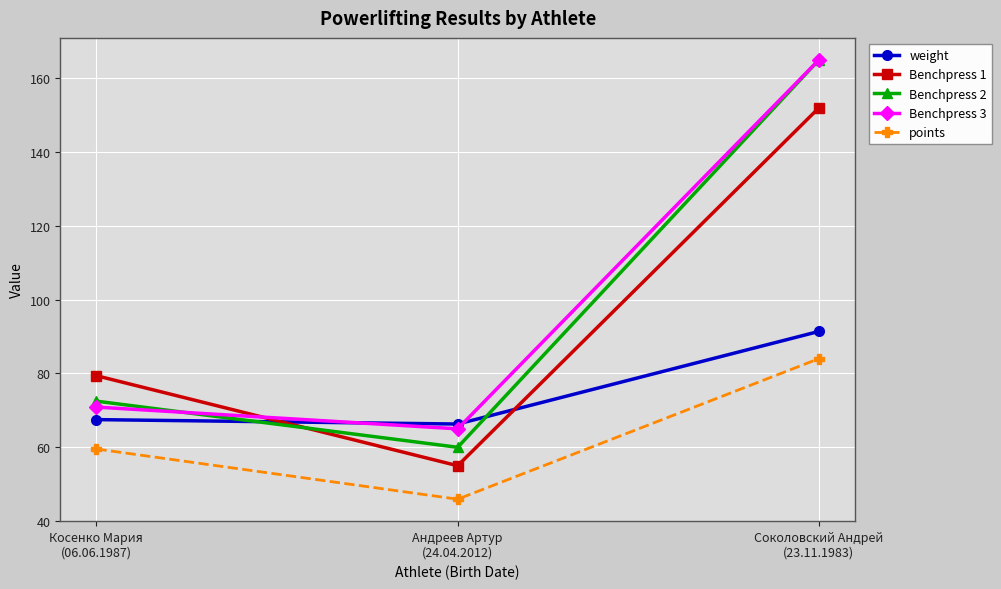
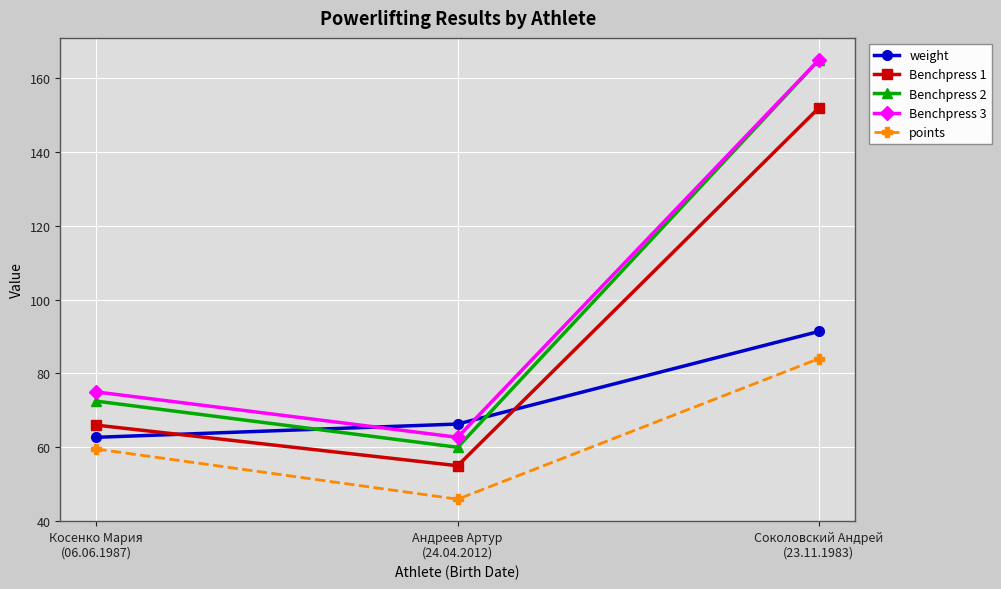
  {
    "weight": {
-     "Косенко Мария (06.06.1987)": 68,
+     "Косенко Мария (06.06.1987)": 63,
      "Андреев Артур (24.04.2012)": 66,
      "Соколовский Андрей (23.11.1983)": 91
    },
    "Benchpress 1": {
-     "Косенко Мария (06.06.1987)": 79,
+     "Косенко Мария (06.06.1987)": 66,
      "Андреев Артур (24.04.2012)": 55,
      "Соколовский Андрей (23.11.1983)": 152
    },
    "Benchpress 2": {
      "Косенко Мария (06.06.1987)": 73,
      "Андреев Артур (24.04.2012)": 60
    },
    "Benchpress 3": {
-     "Косенко Мария (06.06.1987)": 71,
-     "Андреев Артур (24.04.2012)": 65
+     "Косенко Мария (06.06.1987)": 75,
+     "Андреев Артур (24.04.2012)": 63
    },
    "points": {
      "Косенко Мария (06.06.1987)": 60,
      "Андреев Артур (24.04.2012)": 46,
      "Соколовский Андрей (23.11.1983)": 84
    }
  }
